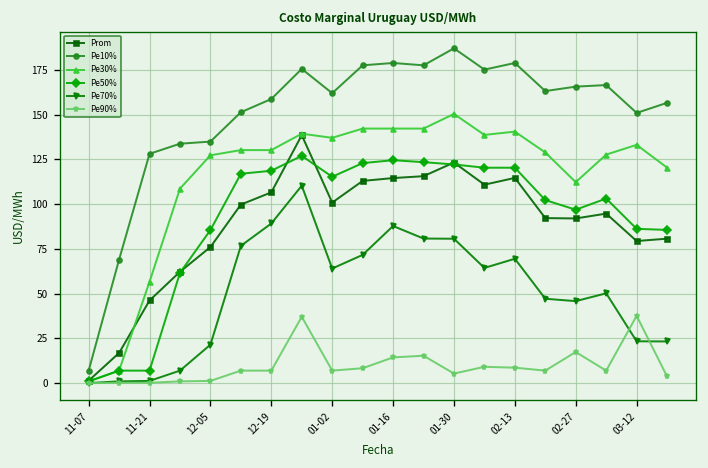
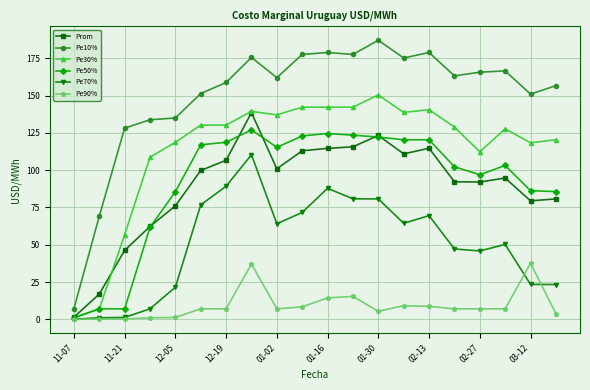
  {
    "Pe30%": {
      "11-21": 57,
-     "12-05": 127,
+     "12-05": 119,
      "12-19": 130,
      "01-02": 137,
      "01-16": 142,
      "01-30": 150,
      "02-13": 141,
      "02-27": 112,
-     "03-12": 133
+     "03-12": 118
    },
    "Pe90%": {
      "12-05": 1,
      "12-19": 7,
      "01-02": 7,
      "01-16": 14,
      "01-30": 5,
      "02-13": 9,
-     "02-27": 17,
+     "02-27": 7,
      "03-12": 38
    }
  }
